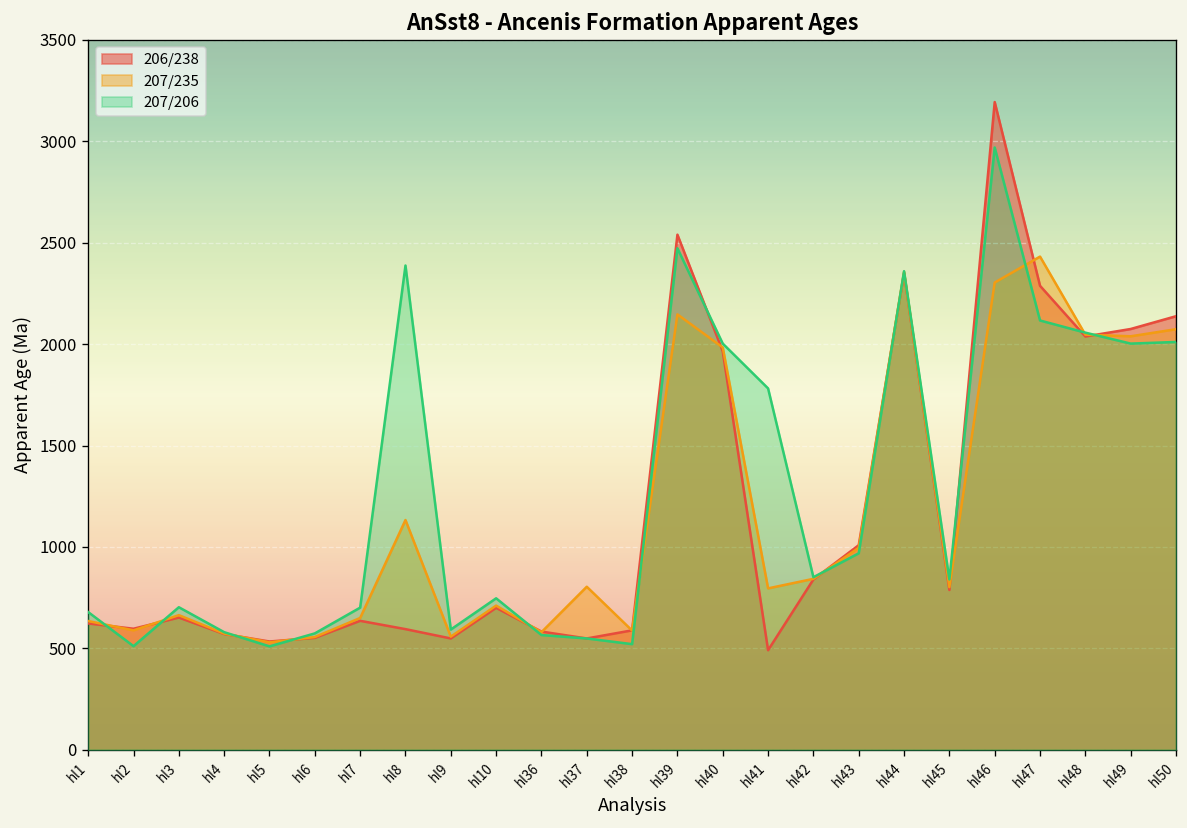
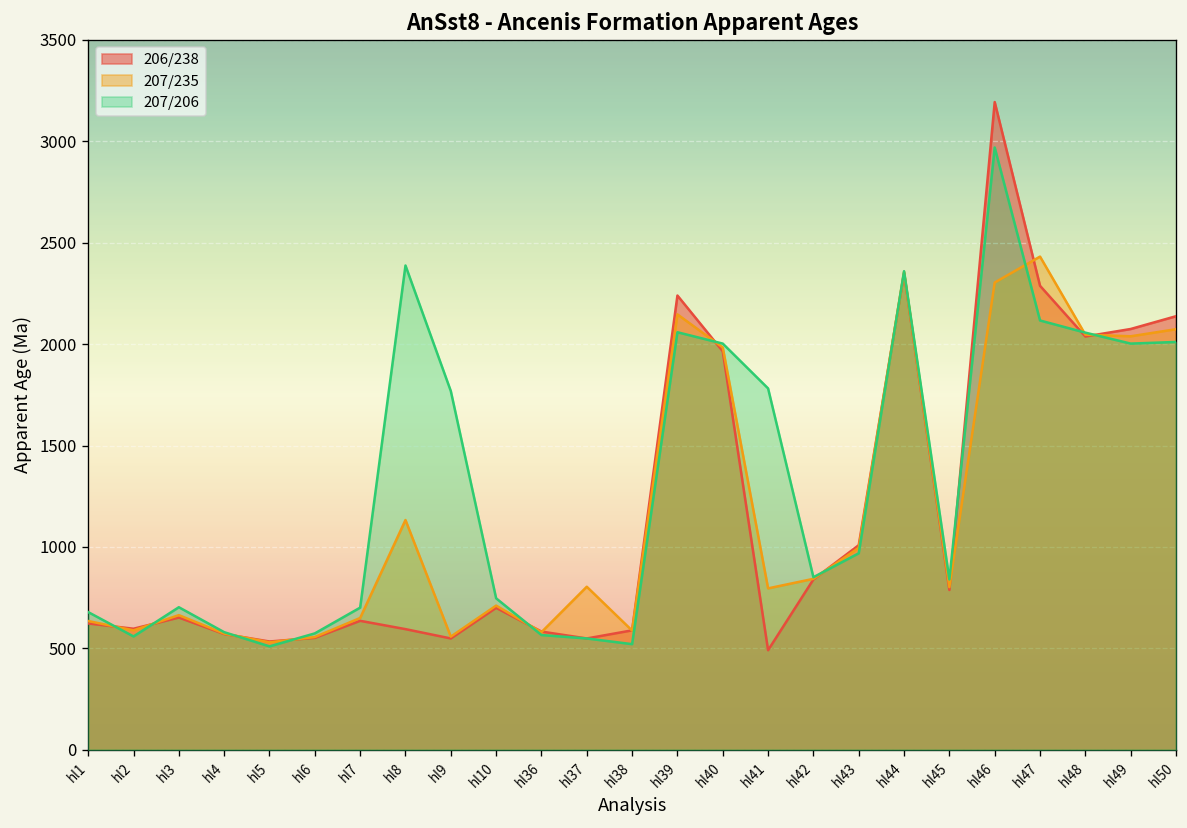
  {
    "206/238": {
      "hl8": 600,
-     "hl39": 2540,
+     "hl39": 2240,
      "hl40": 1970,
      "hl41": 490,
      "hl46": 3190,
      "hl47": 2290,
      "hl49": 2080,
      "hl50": 2140
    },
    "207/235": {
      "hl8": 1130,
      "hl37": 800,
      "hl39": 2150,
      "hl40": 1980,
      "hl41": 800,
      "hl46": 2300,
      "hl47": 2430,
      "hl49": 2040,
      "hl50": 2070
    },
    "207/206": {
      "hl1": 680,
-     "hl2": 510,
+     "hl2": 560,
      "hl3": 700,
      "hl5": 510,
      "hl6": 570,
      "hl7": 700,
      "hl8": 2390,
-     "hl9": 590,
+     "hl9": 1770,
      "hl10": 750,
      "hl38": 520,
-     "hl39": 2470,
+     "hl39": 2060,
      "hl40": 2000,
      "hl41": 1780,
      "hl43": 970,
      "hl45": 840,
      "hl46": 2970,
      "hl47": 2120,
      "hl49": 2000,
      "hl50": 2010
    }
  }
